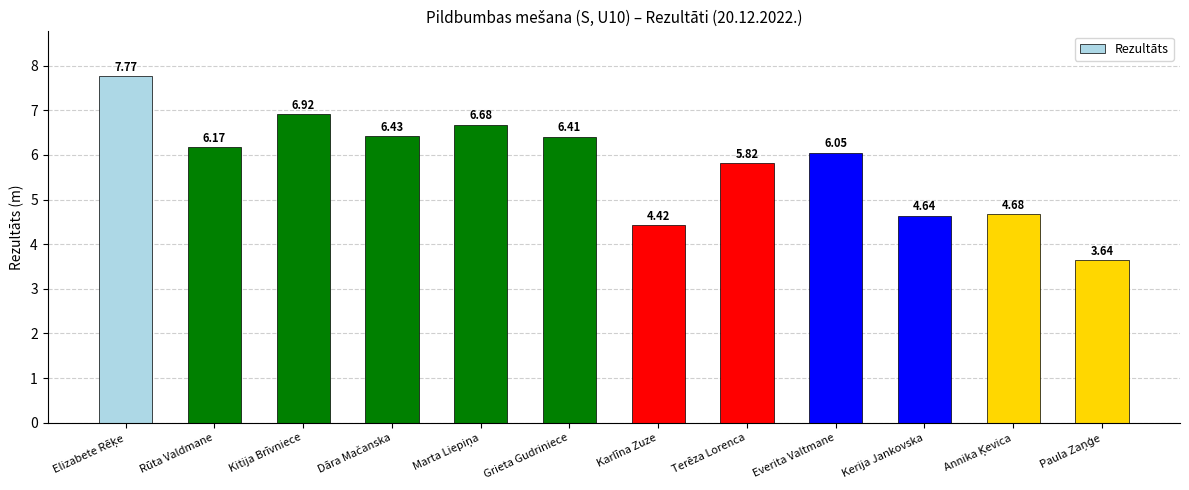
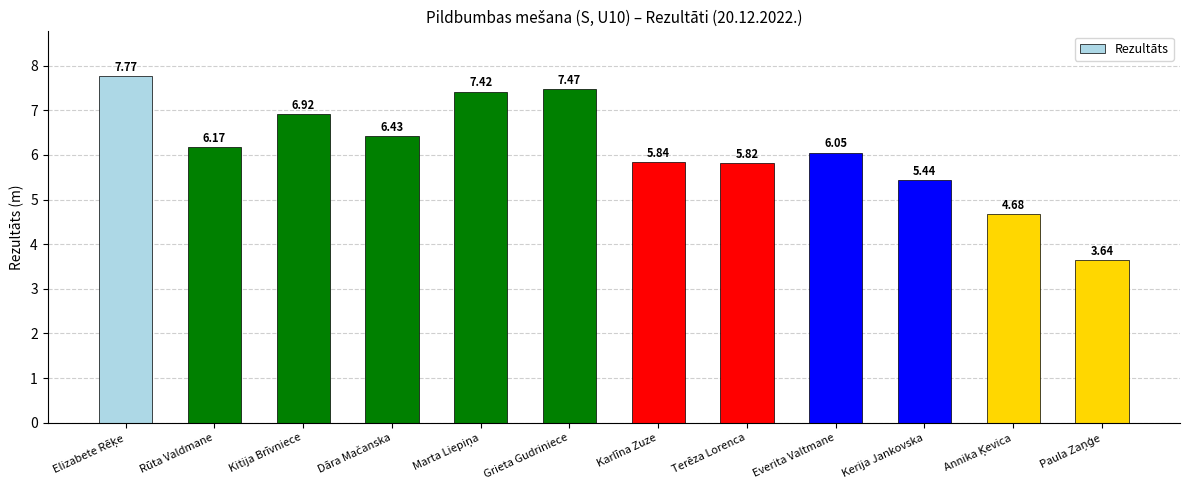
  {
    "Elizabete Rēķe": 7.77,
    "Rūta Valdmane": 6.17,
    "Kitija Brīvniece": 6.92,
    "Dāra Mačanska": 6.43,
-   "Marta Liepiņa": 6.68,
-   "Grieta Gudriniece": 6.41,
-   "Karlīna Zuze": 4.42,
+   "Marta Liepiņa": 7.42,
+   "Grieta Gudriniece": 7.47,
+   "Karlīna Zuze": 5.84,
    "Terēza Lorenca": 5.82,
    "Everita Valtmane": 6.05,
-   "Kerija Jankovska": 4.64,
+   "Kerija Jankovska": 5.44,
    "Annika Ķevica": 4.68,
    "Paula Zaņģe": 3.64
  }
